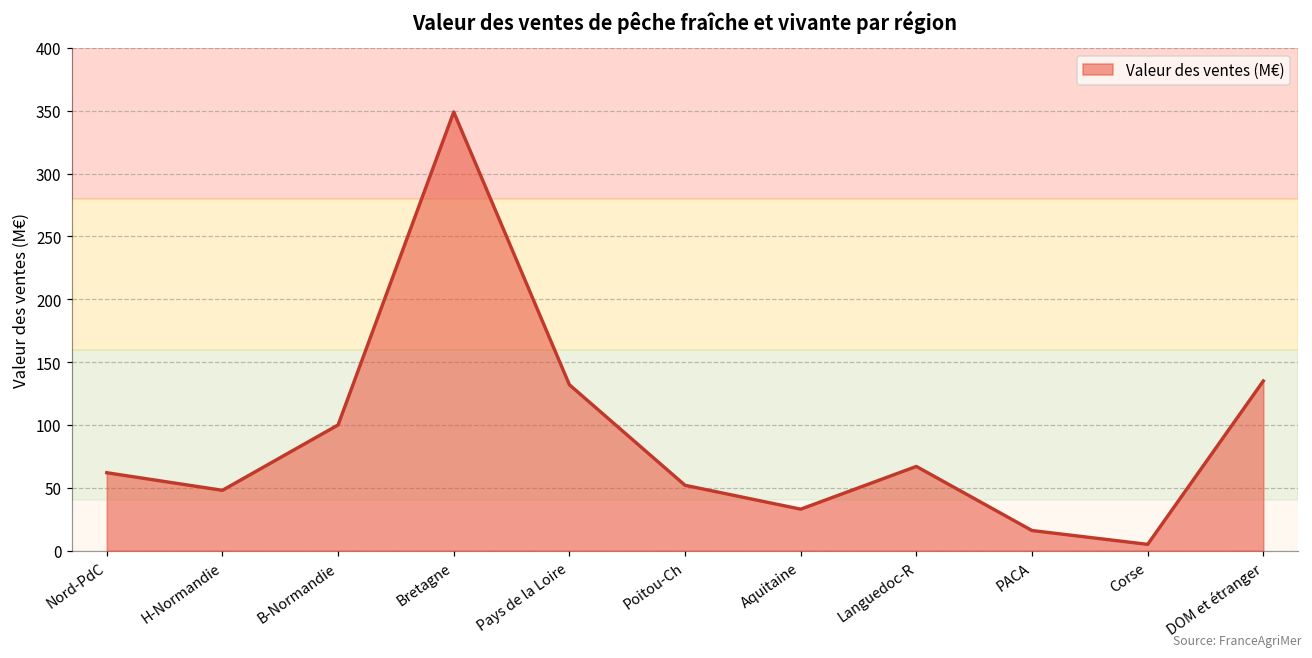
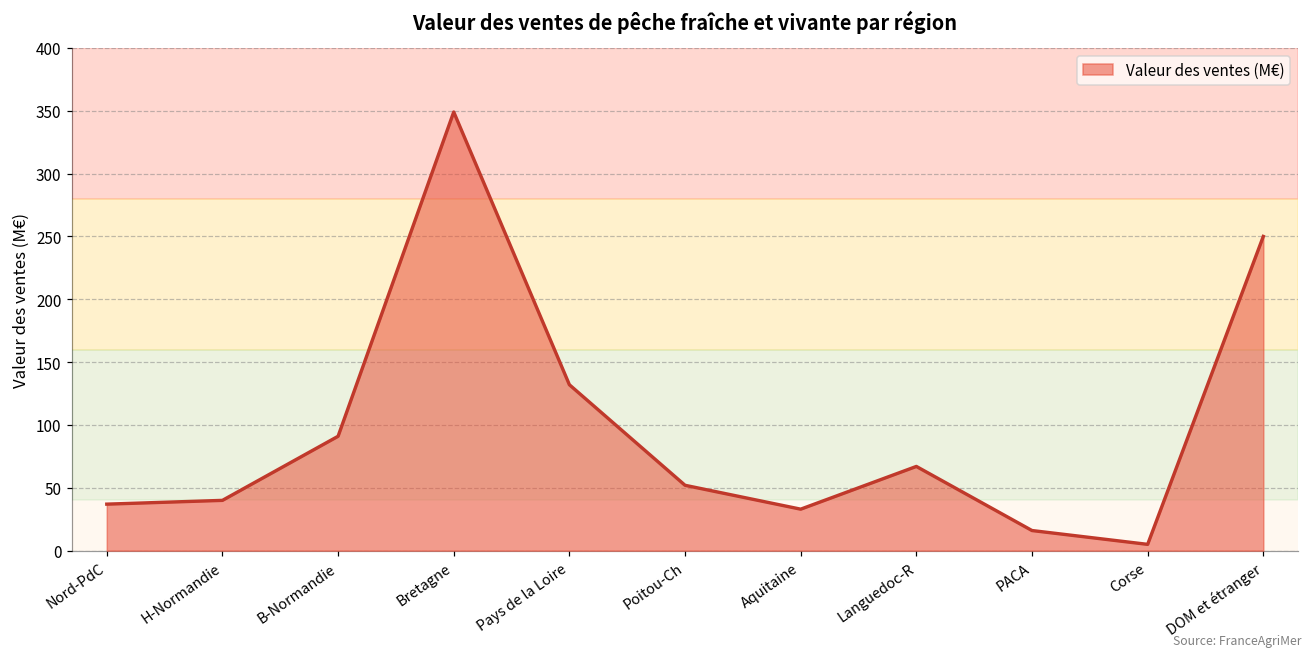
  {
-   "Nord-PdC": 62,
-   "H-Normandie": 48,
-   "B-Normandie": 100,
+   "Nord-PdC": 37,
+   "H-Normandie": 40,
+   "B-Normandie": 91,
    "Bretagne": 349,
    "Pays de la Loire": 132,
    "Poitou-Ch": 52,
    "Aquitaine": 33,
    "Languedoc-R": 67,
    "PACA": 16,
    "Corse": 5,
-   "DOM et étranger": 135
+   "DOM et étranger": 250
  }
